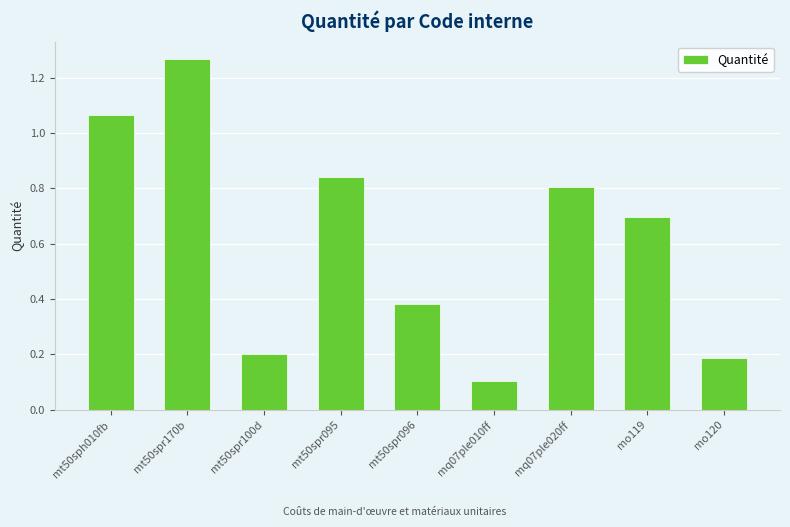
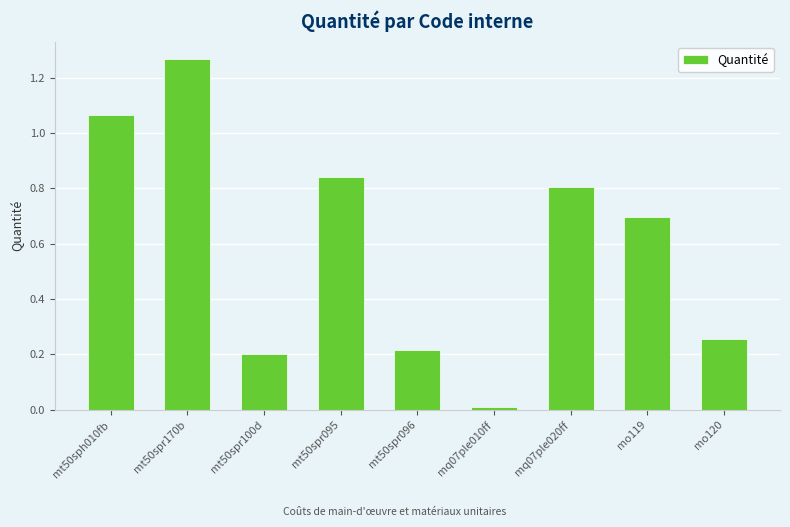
  {
    "mt50sph010fb": 1.06,
    "mt50spr170b": 1.27,
    "mt50spr100d": 0.20,
    "mt50spr095": 0.84,
-   "mt50spr096": 0.38,
-   "mq07ple010ff": 0.10,
+   "mt50spr096": 0.22,
+   "mq07ple010ff": 0.01,
    "mq07ple020ff": 0.80,
    "mo119": 0.70,
-   "mo120": 0.19
+   "mo120": 0.25
  }
